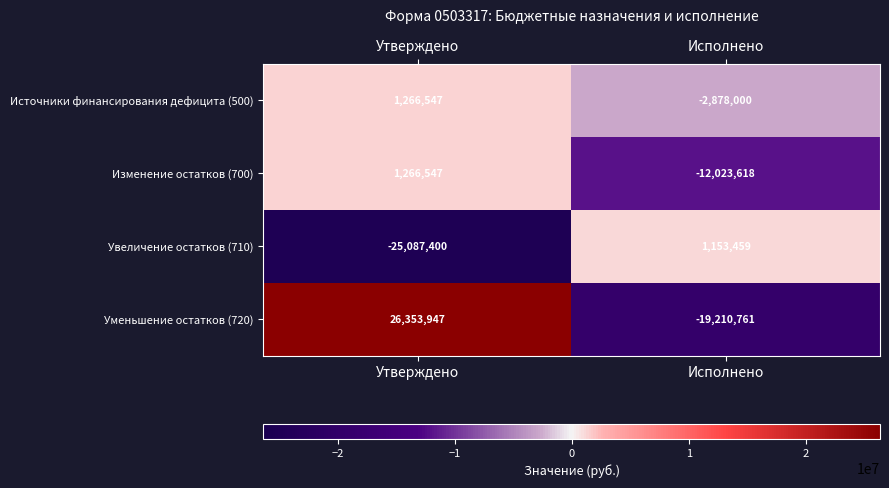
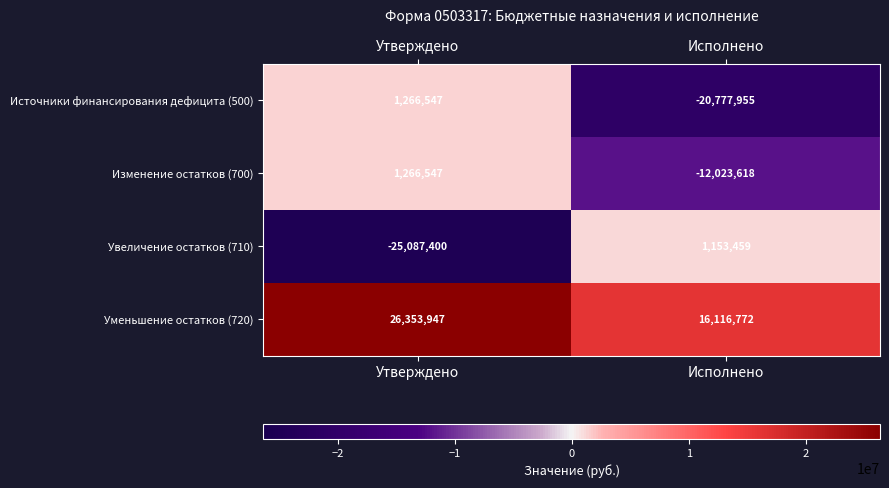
  {
    "Источники финансирования дефицита (500)": {
-     "Исполнено": "-2,878,000"
+     "Исполнено": "-20,777,955"
    },
    "Изменение остатков (700)": {
      "Исполнено": "-12,023,618"
    },
    "Увеличение остатков (710)": {
      "Утверждено": "-25,087,400"
    },
    "Уменьшение остатков (720)": {
      "Утверждено": "26,353,947",
-     "Исполнено": "-19,210,761"
+     "Исполнено": "16,116,772"
    }
  }
